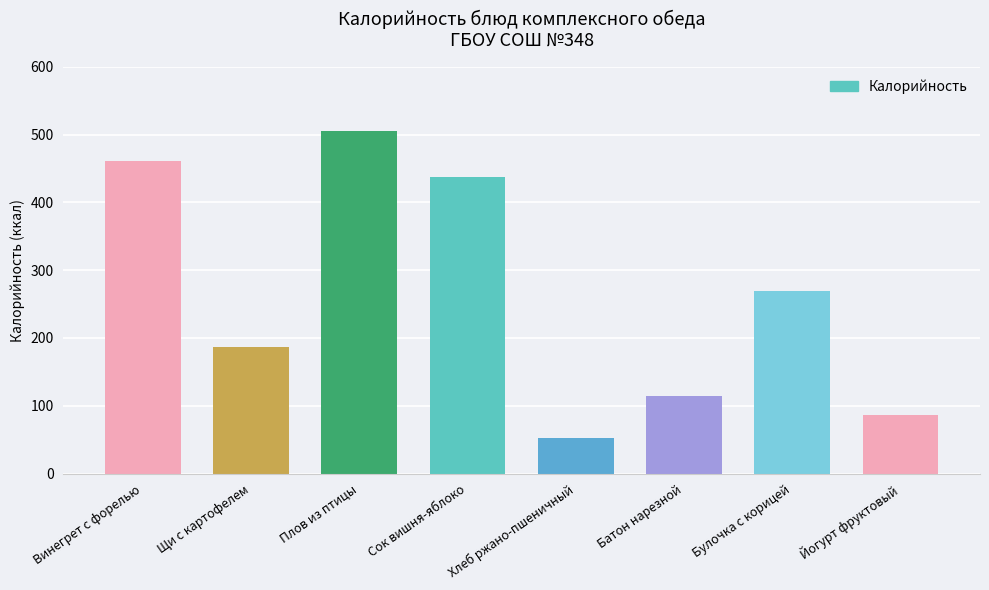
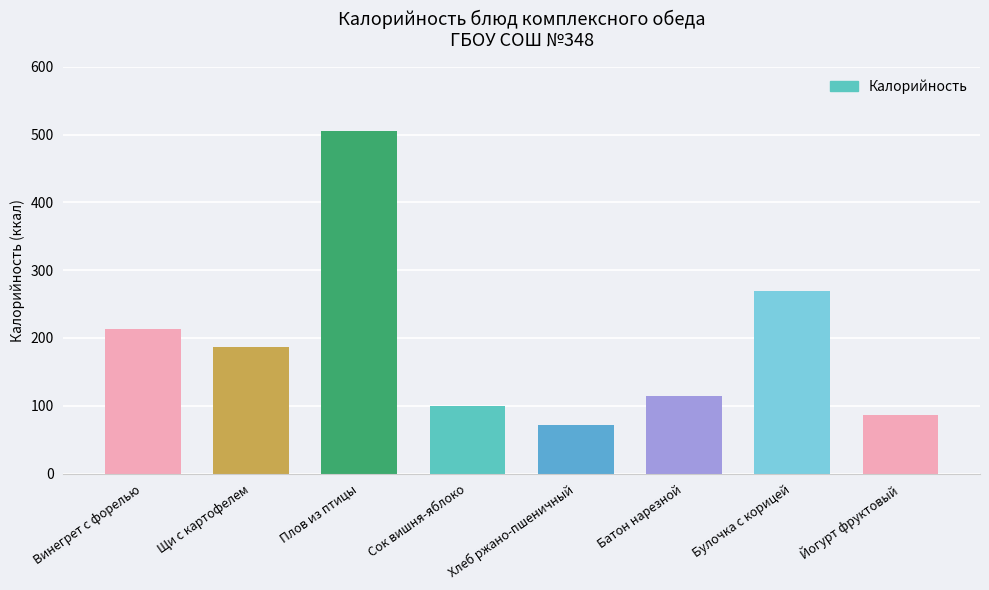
  {
-   "Винегрет с форелью": 460,
+   "Винегрет с форелью": 210,
    "Щи с картофелем": 190,
    "Плов из птицы": 510,
-   "Сок вишня-яблоко": 440,
-   "Хлеб ржано-пшеничный": 50,
+   "Сок вишня-яблоко": 100,
+   "Хлеб ржано-пшеничный": 70,
    "Батон нарезной": 120,
    "Булочка с корицей": 270,
    "Йогурт фруктовый": 90
  }
